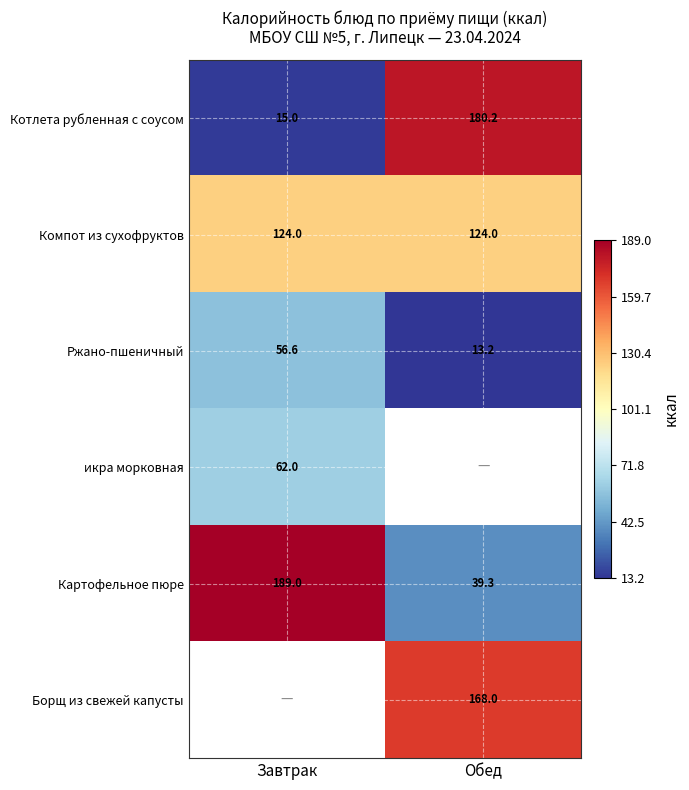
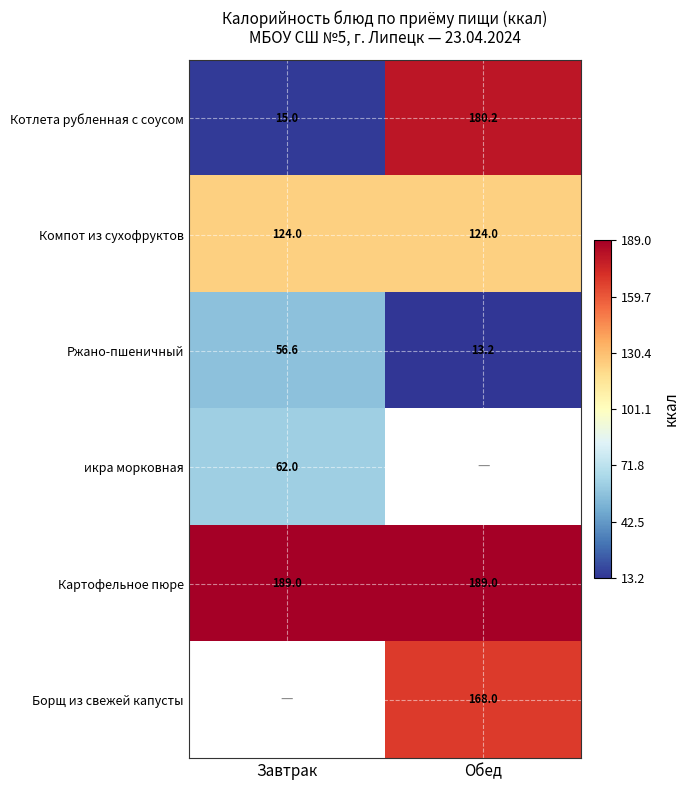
  {
    "Котлета рубленная с соусом": {
      "Завтрак": 15.0,
      "Обед": 180.2
    },
    "Компот из сухофруктов": {
      "Завтрак": 124.0,
      "Обед": 124.0
    },
    "Ржано-пшеничный": {
      "Завтрак": 56.6,
      "Обед": 13.2
    },
    "икра морковная": {
      "Завтрак": 62.0
    },
    "Картофельное пюре": {
      "Завтрак": 189.0,
-     "Обед": 39.3
+     "Обед": 189.0
    },
    "Борщ из свежей капусты": {
      "Обед": 168.0
    }
  }
